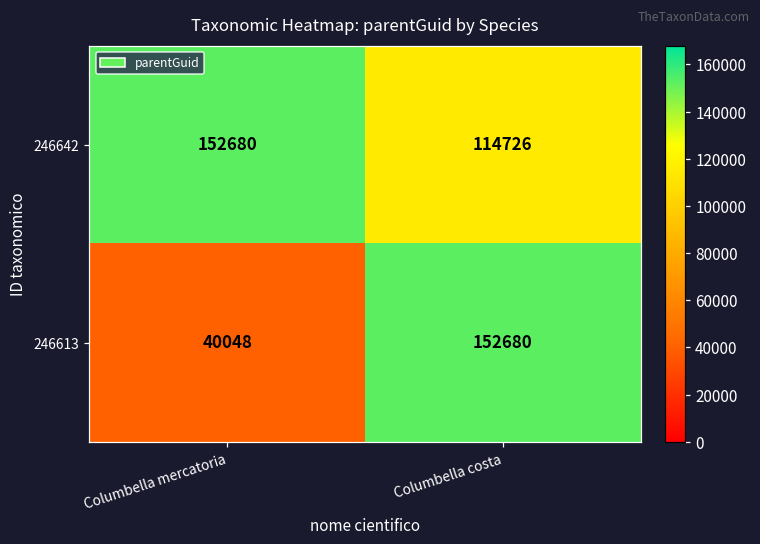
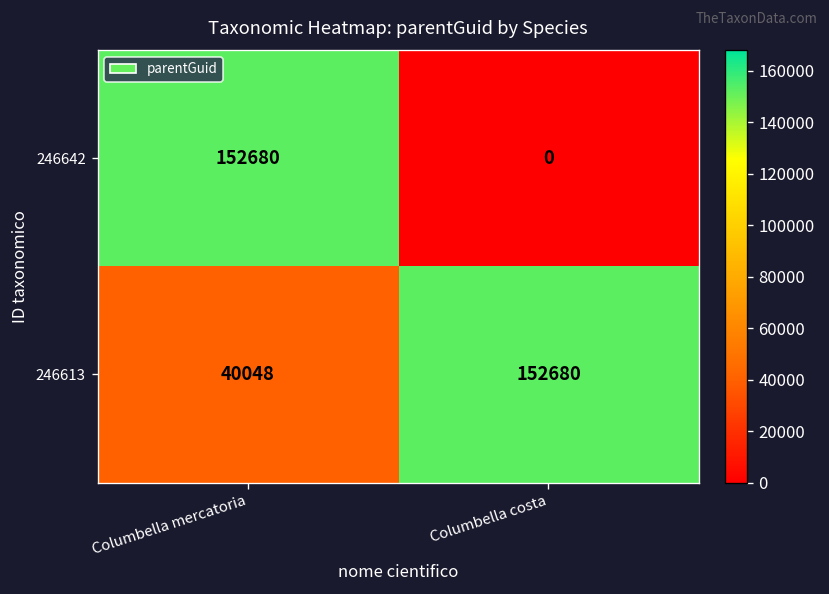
  {
    "246642": {
      "Columbella mercatoria": 152680,
-     "Columbella costa": 114726
+     "Columbella costa": 0
    },
    "246613": {
      "Columbella mercatoria": 40048,
      "Columbella costa": 152680
    }
  }
